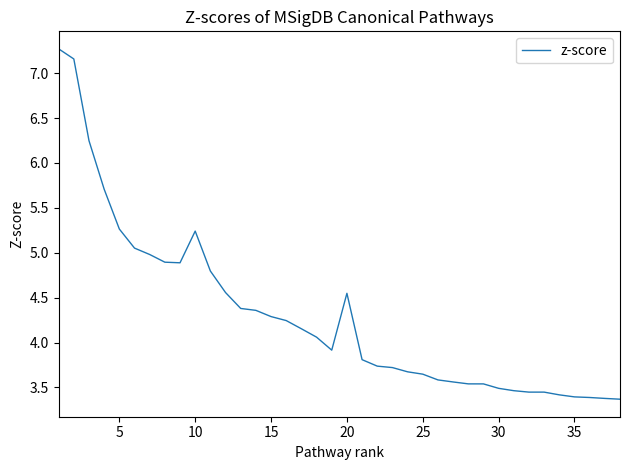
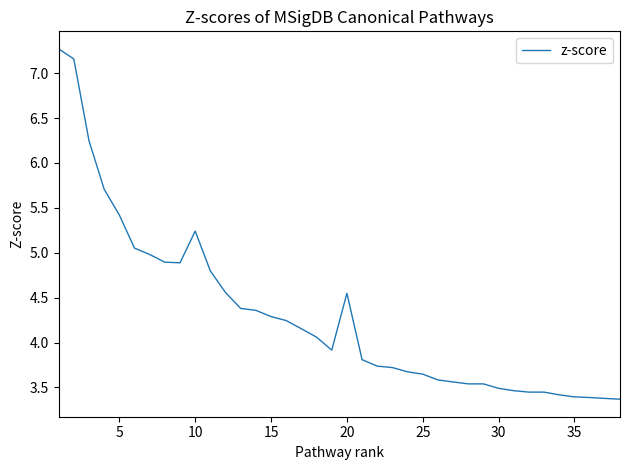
  {
-   "5": 5.3,
+   "5": 5.4,
    "10": 5.2,
    "15": 4.3,
    "20": 4.5,
    "25": 3.6,
    "30": 3.5,
    "35": 3.4
  }
